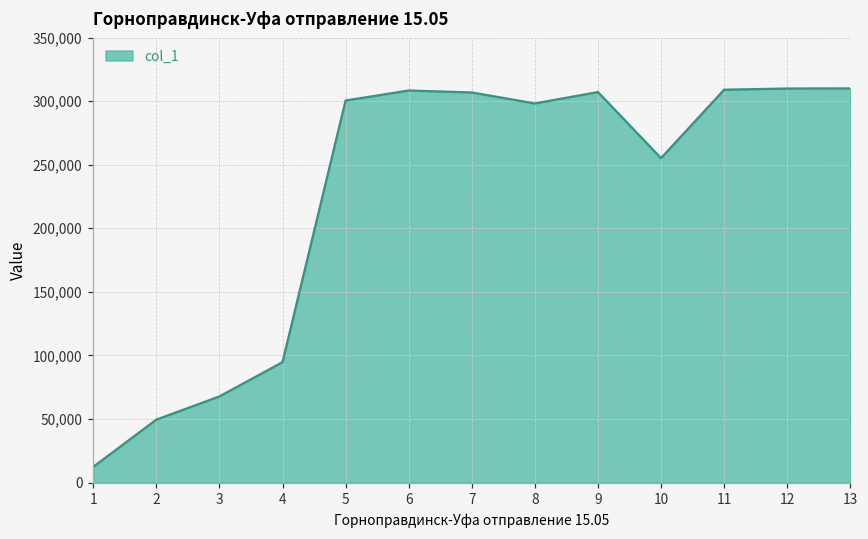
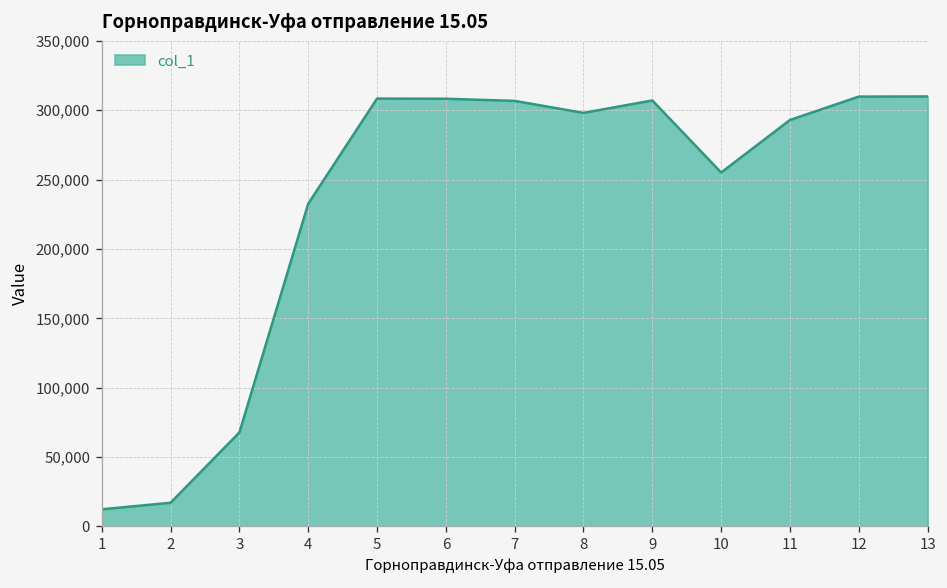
  {
    "1": "12,000",
-   "2": "50,000",
+   "2": "17,000",
    "3": "68,000",
-   "4": "95,000",
-   "5": "300,000",
+   "4": "233,000",
+   "5": "308,000",
    "6": "308,000",
    "7": "307,000",
    "8": "298,000",
    "9": "307,000",
    "10": "255,000",
-   "11": "309,000",
+   "11": "293,000",
    "12": "310,000",
    "13": "310,000"
  }
